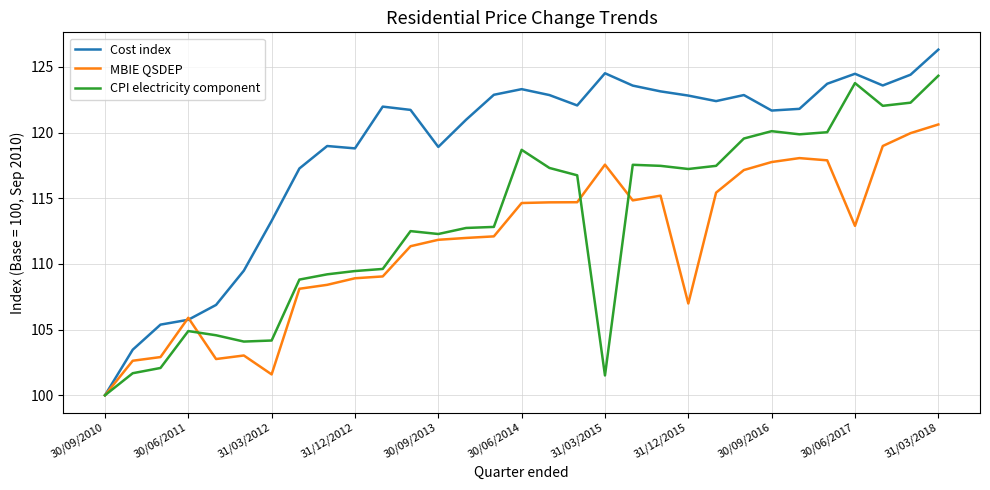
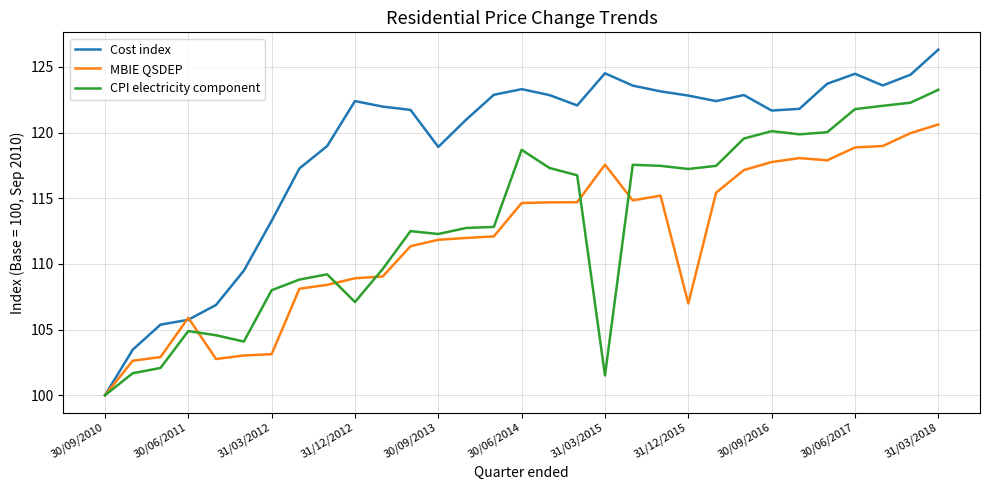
  {
    "Cost index": {
      "31/03/2012": 113.3,
-     "31/12/2012": 118.8,
+     "31/12/2012": 122.4,
      "30/09/2013": 118.9,
      "30/06/2014": 123.3,
      "31/03/2015": 124.5,
      "31/12/2015": 122.8,
      "30/09/2016": 121.7,
      "30/06/2017": 124.5,
      "31/03/2018": 126.3
    },
    "MBIE QSDEP": {
-     "31/03/2012": 101.6,
+     "31/03/2012": 103.1,
      "31/12/2012": 108.9,
      "30/09/2013": 111.8,
      "30/06/2014": 114.6,
      "31/03/2015": 117.6,
      "31/12/2015": 107.0,
      "30/09/2016": 117.8,
-     "30/06/2017": 112.9,
+     "30/06/2017": 118.9,
      "31/03/2018": 120.6
    },
    "CPI electricity component": {
      "30/06/2011": 104.9,
-     "31/03/2012": 104.2,
-     "31/12/2012": 109.5,
+     "31/03/2012": 108.0,
+     "31/12/2012": 107.1,
      "30/09/2013": 112.3,
      "30/06/2014": 118.7,
      "31/03/2015": 101.5,
      "31/12/2015": 117.2,
      "30/09/2016": 120.1,
-     "30/06/2017": 123.8,
-     "31/03/2018": 124.3
+     "30/06/2017": 121.8,
+     "31/03/2018": 123.3
    }
  }
